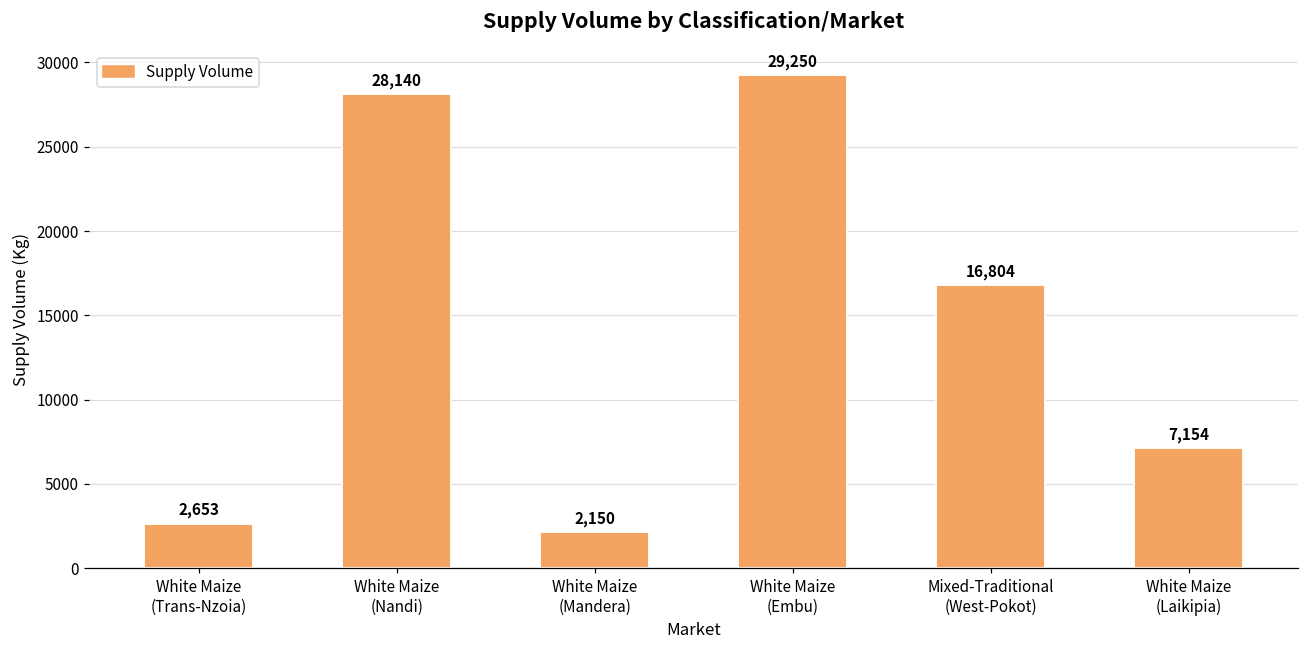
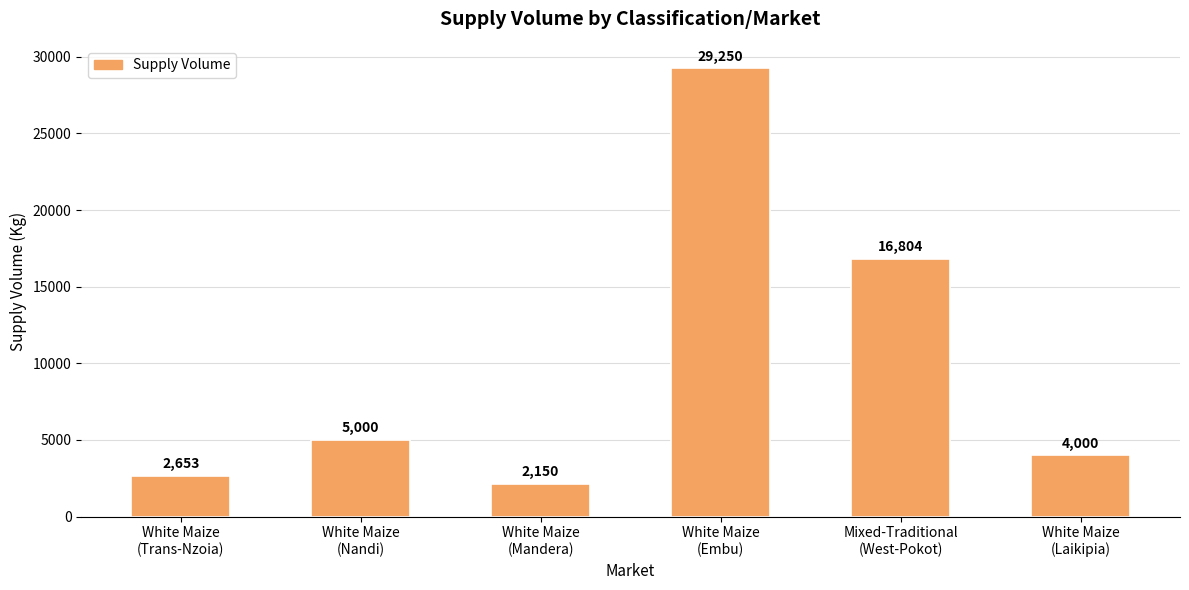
  {
    "White Maize (Trans-Nzoia)": "2,653",
-   "White Maize (Nandi)": "28,140",
+   "White Maize (Nandi)": "5,000",
    "White Maize (Mandera)": "2,150",
    "White Maize (Embu)": "29,250",
    "Mixed-Traditional (West-Pokot)": "16,804",
-   "White Maize (Laikipia)": "7,154"
+   "White Maize (Laikipia)": "4,000"
  }
